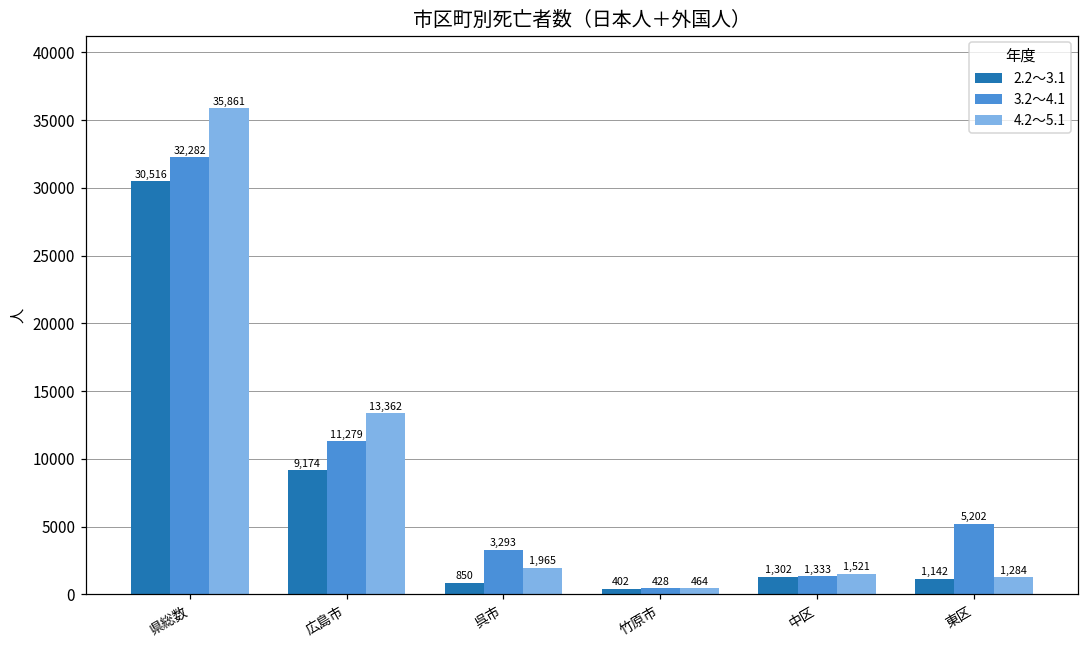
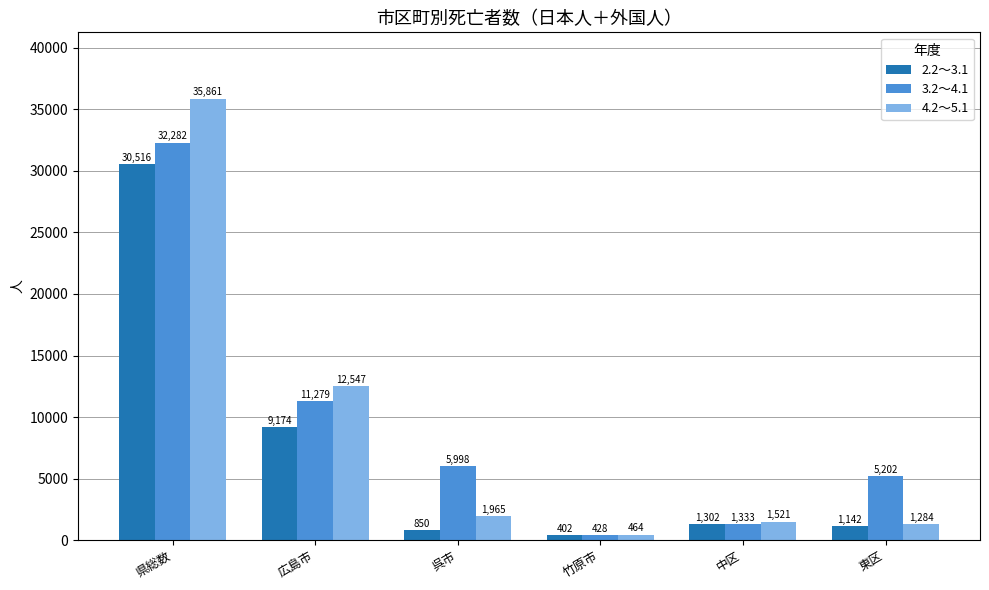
  {
    "2.2～3.1": {
      "県総数": "30,516",
      "広島市": "9,174",
      "呉市": "850",
      "竹原市": "402",
      "中区": "1,302",
      "東区": "1,142"
    },
    "3.2～4.1": {
      "県総数": "32,282",
      "広島市": "11,279",
-     "呉市": "3,293",
+     "呉市": "5,998",
      "竹原市": "428",
      "中区": "1,333",
      "東区": "5,202"
    },
    "4.2～5.1": {
      "県総数": "35,861",
-     "広島市": "13,362",
+     "広島市": "12,547",
      "呉市": "1,965",
      "竹原市": "464",
      "中区": "1,521",
      "東区": "1,284"
    }
  }
